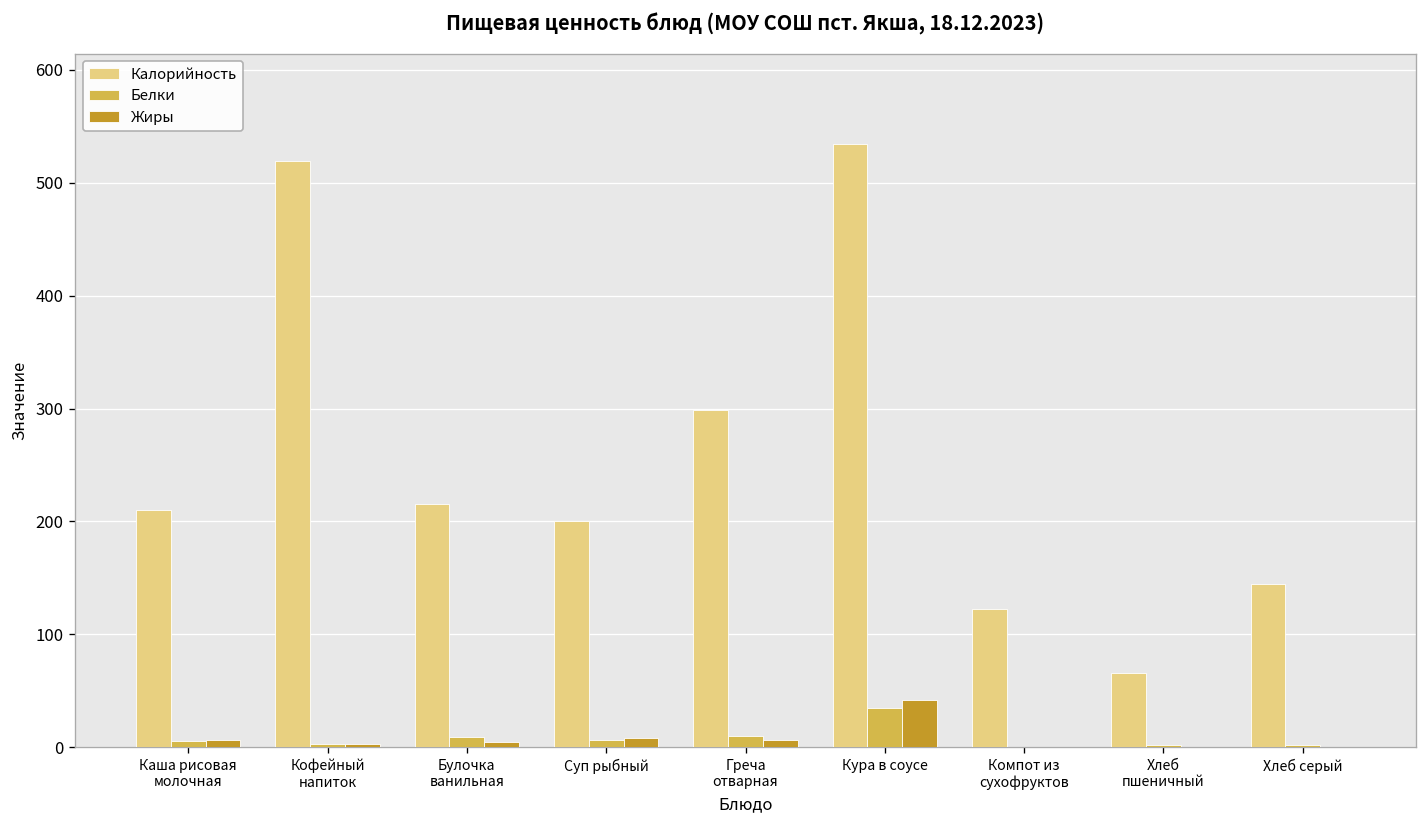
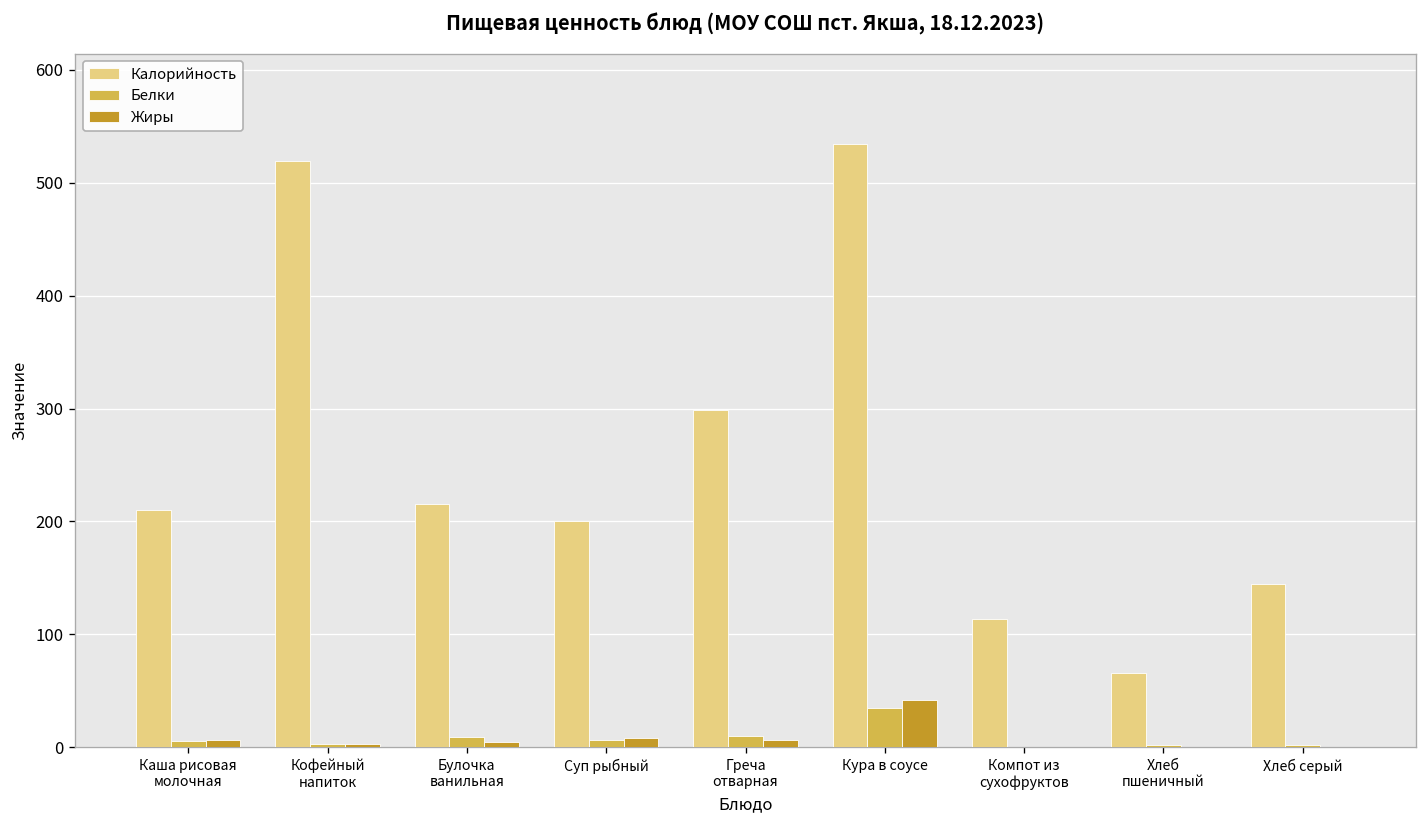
  {
    "Калорийность": {
      "Каша рисовая молочная": 210,
      "Кофейный напиток": 520,
      "Булочка ванильная": 220,
      "Суп рыбный": 200,
      "Греча отварная": 300,
      "Кура в соусе": 530,
-     "Компот из сухофруктов": 120,
+     "Компот из сухофруктов": 110,
      "Хлеб пшеничный": 70,
      "Хлеб серый": 140
    }
  }
